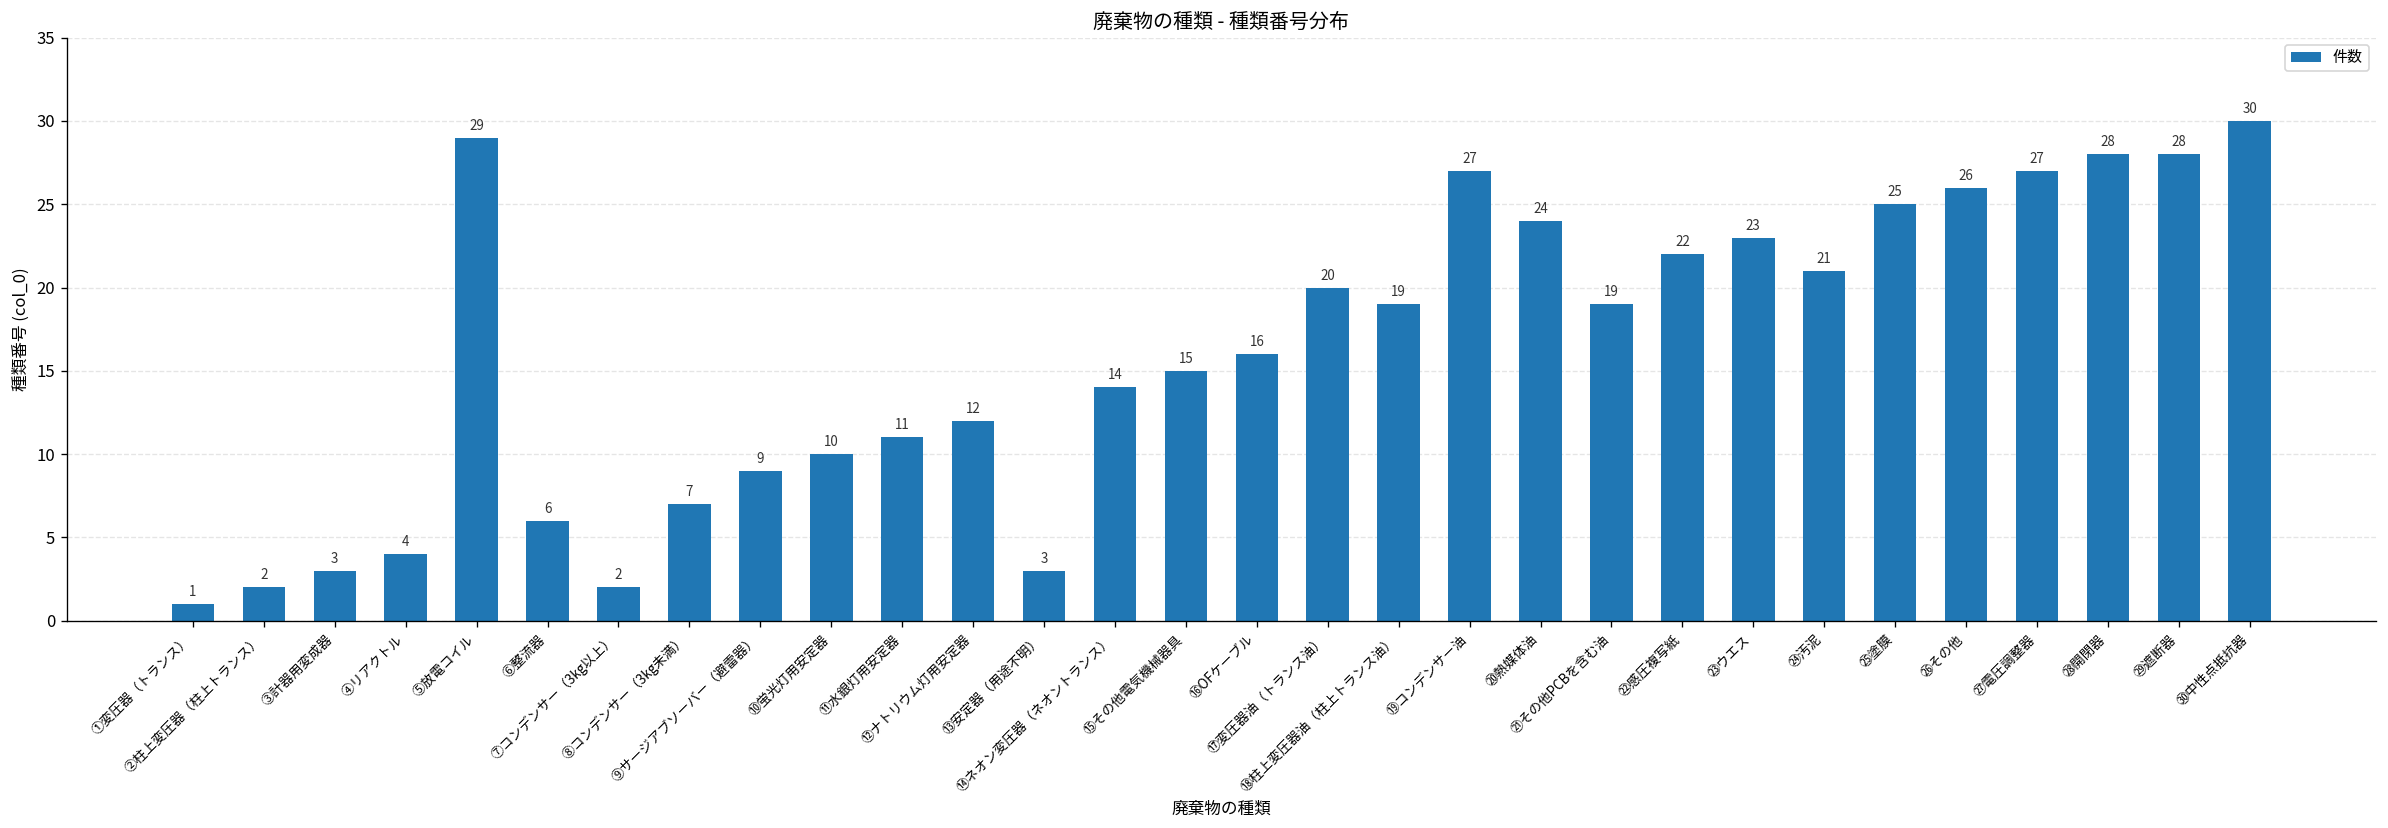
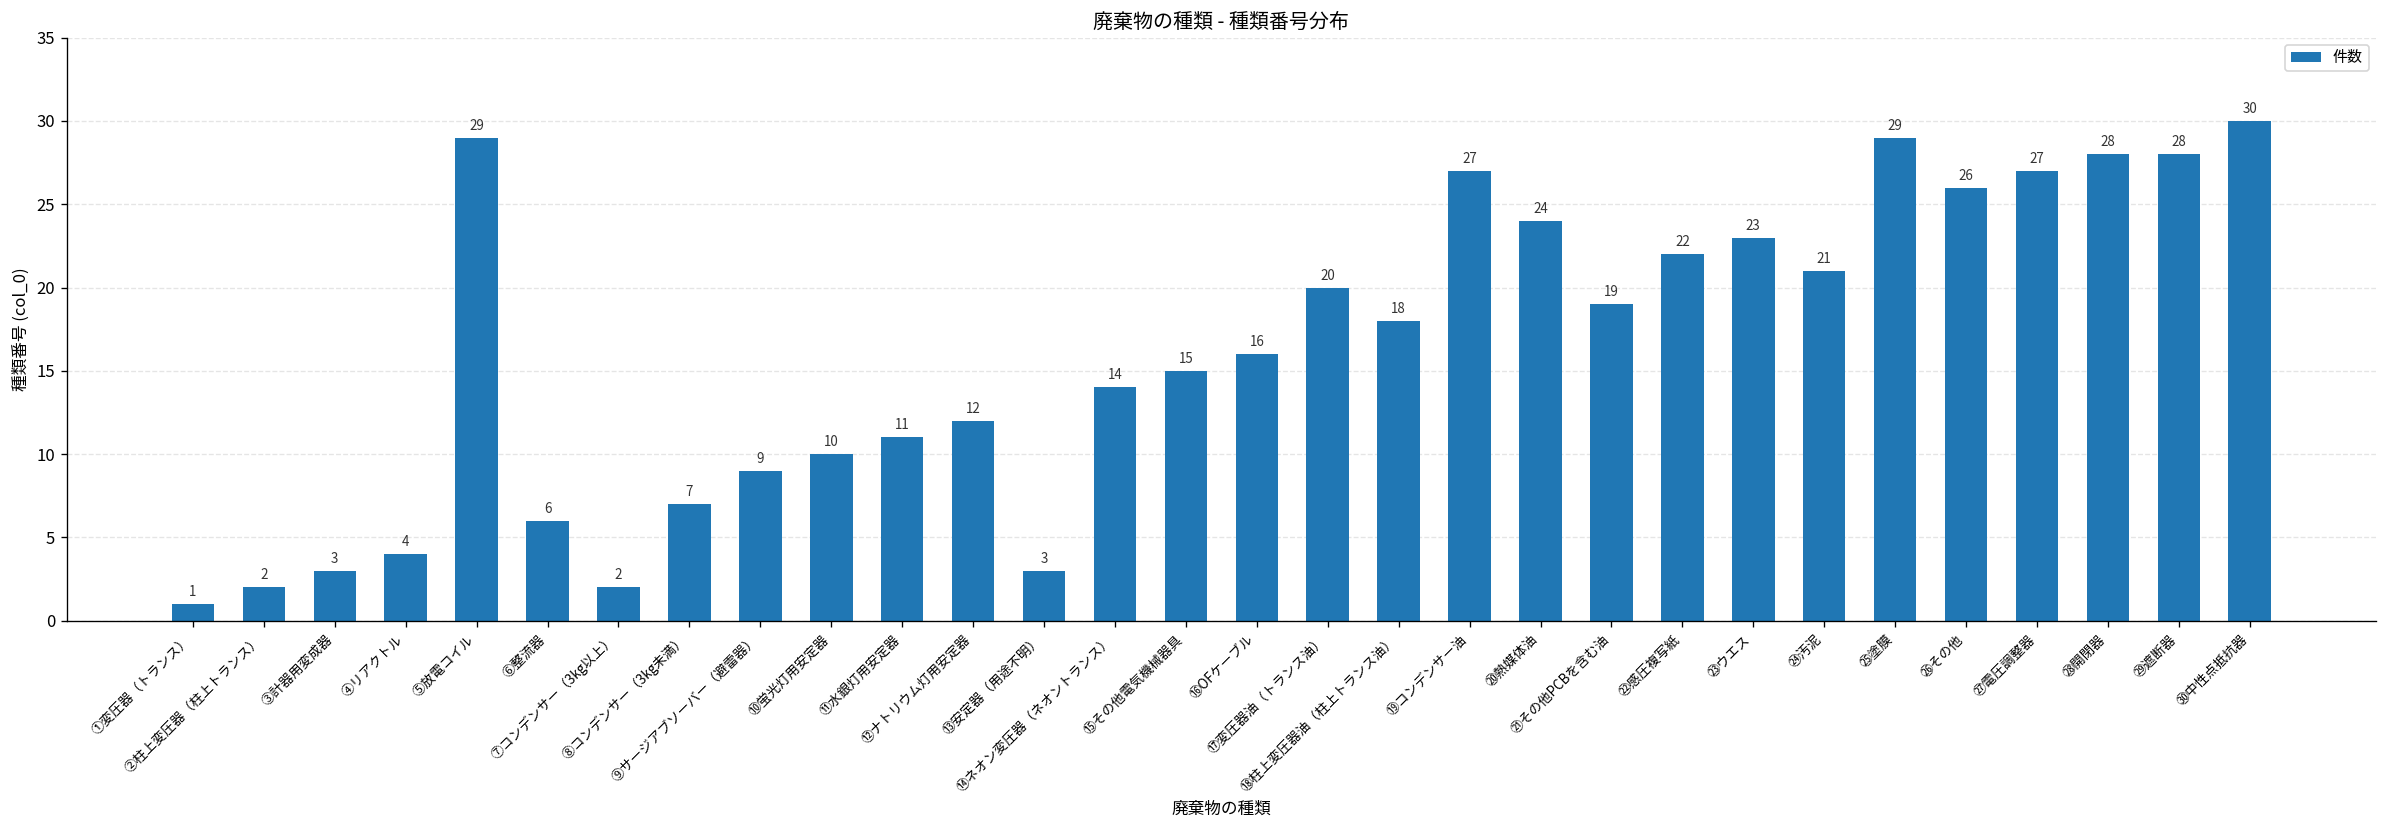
  {
    "①変圧器（トランス）": 1,
    "②柱上変圧器（柱上トランス）": 2,
    "③計器用変成器": 3,
    "④リアクトル": 4,
    "⑤放電コイル": 29,
    "⑥整流器": 6,
    "⑦コンデンサー（3kg以上）": 2,
    "⑧コンデンサー（3kg未満）": 7,
    "⑨サージアブソーバー（避雷器）": 9,
    "⑩蛍光灯用安定器": 10,
    "⑪水銀灯用安定器": 11,
    "⑫ナトリウム灯用安定器": 12,
    "⑬安定器（用途不明）": 3,
    "⑭ネオン変圧器（ネオントランス）": 14,
    "⑮その他電気機械器具": 15,
    "⑯OFケーブル": 16,
    "⑰変圧器油（トランス油）": 20,
-   "⑱柱上変圧器油（柱上トランス油）": 19,
+   "⑱柱上変圧器油（柱上トランス油）": 18,
    "⑲コンデンサー油": 27,
    "⑳熱媒体油": 24,
    "㉑その他PCBを含む油": 19,
    "㉒感圧複写紙": 22,
    "㉓ウエス": 23,
    "㉔汚泥": 21,
-   "㉕塗膜": 25,
+   "㉕塗膜": 29,
    "㉖その他": 26,
    "㉗電圧調整器": 27,
    "㉘開閉器": 28,
    "㉙遮断器": 28,
    "㉚中性点抵抗器": 30
  }
